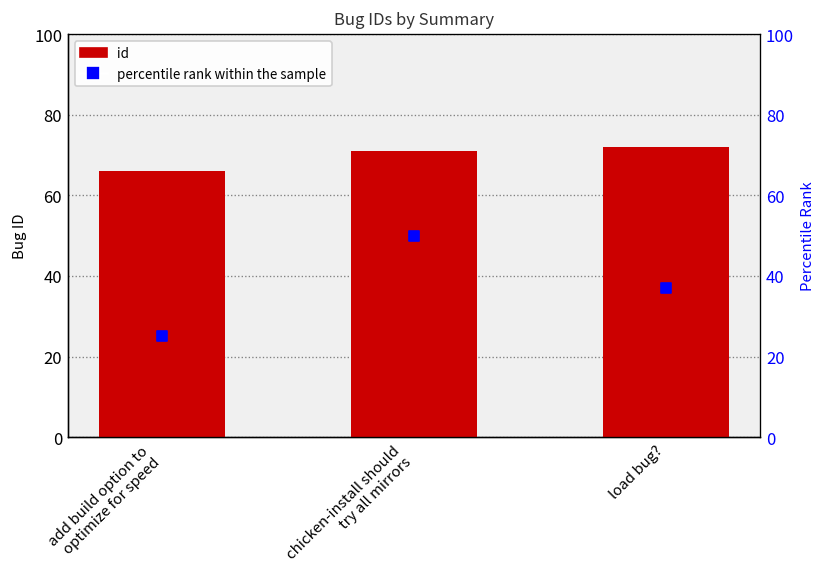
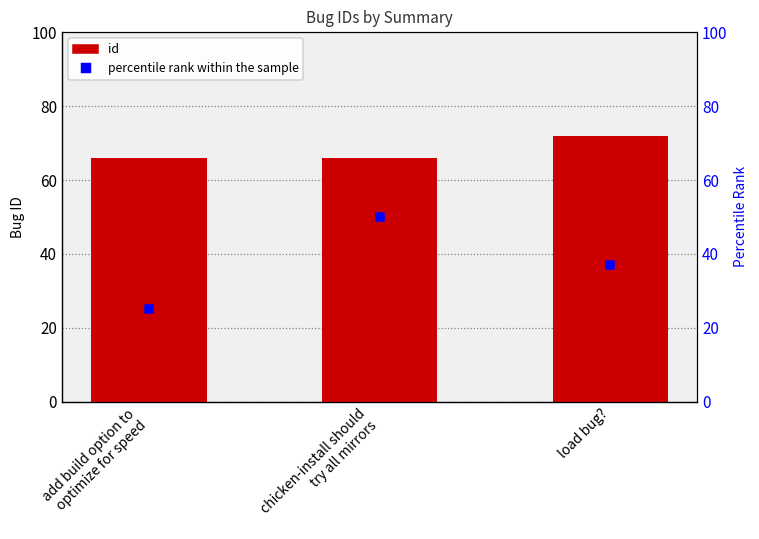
  {
    "id": {
      "add build option to optimize for speed": 66,
-     "chicken-install should try all mirrors": 71,
+     "chicken-install should try all mirrors": 66,
      "load bug?": 72
    }
  }
